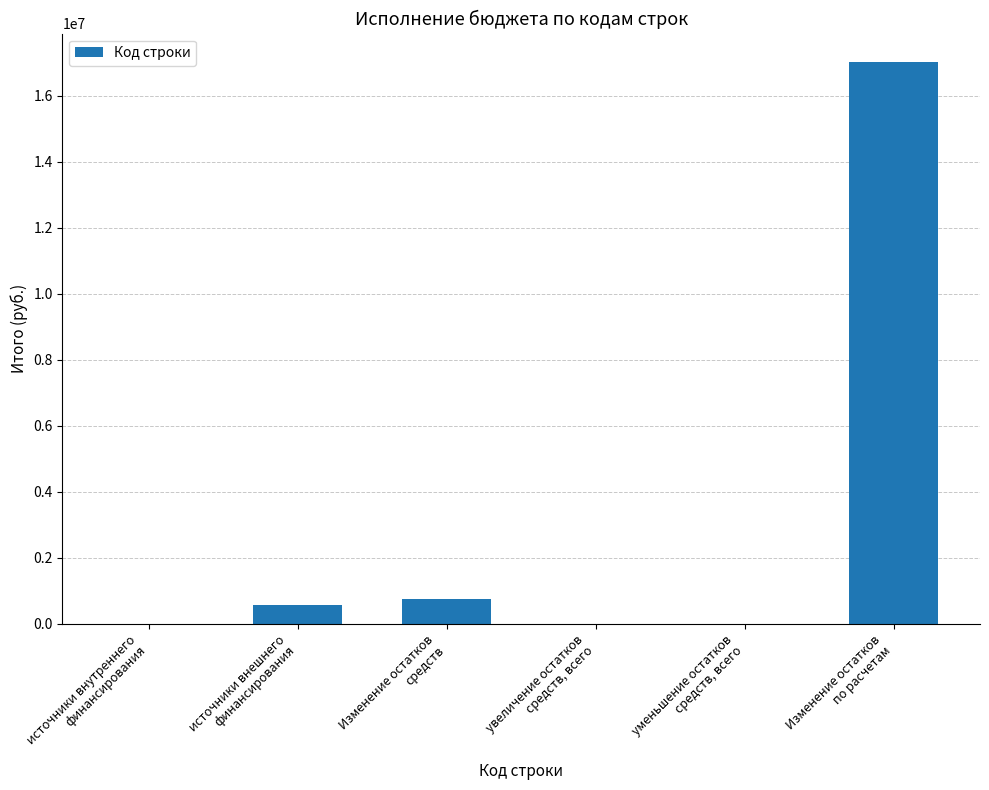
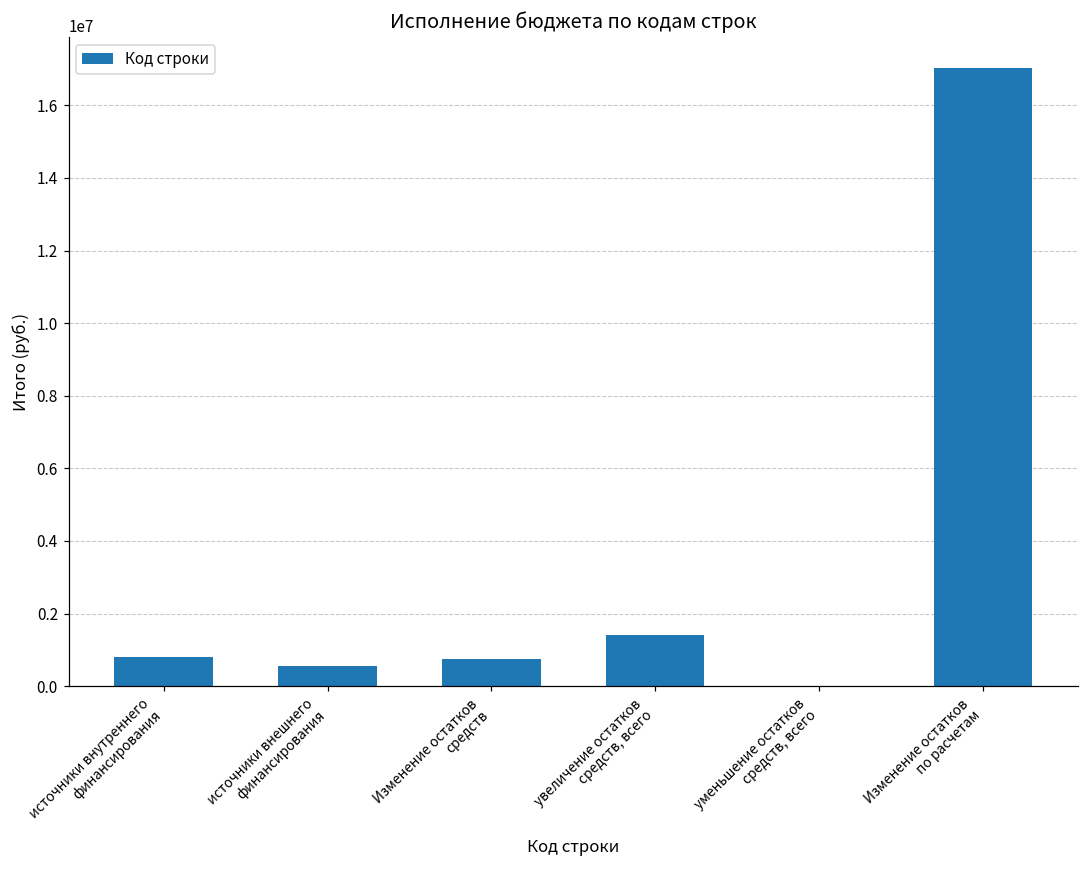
  {
-   "источники внутреннего финансирования": 0,
+   "источники внутреннего финансирования": 800000,
    "источники внешнего финансирования": 600000,
    "Изменение остатков средств": 800000,
-   "увеличение остатков средств, всего": 0,
+   "увеличение остатков средств, всего": 1400000,
    "уменьшение остатков средств, всего": 0,
    "Изменение остатков по расчетам": 17000000
  }
